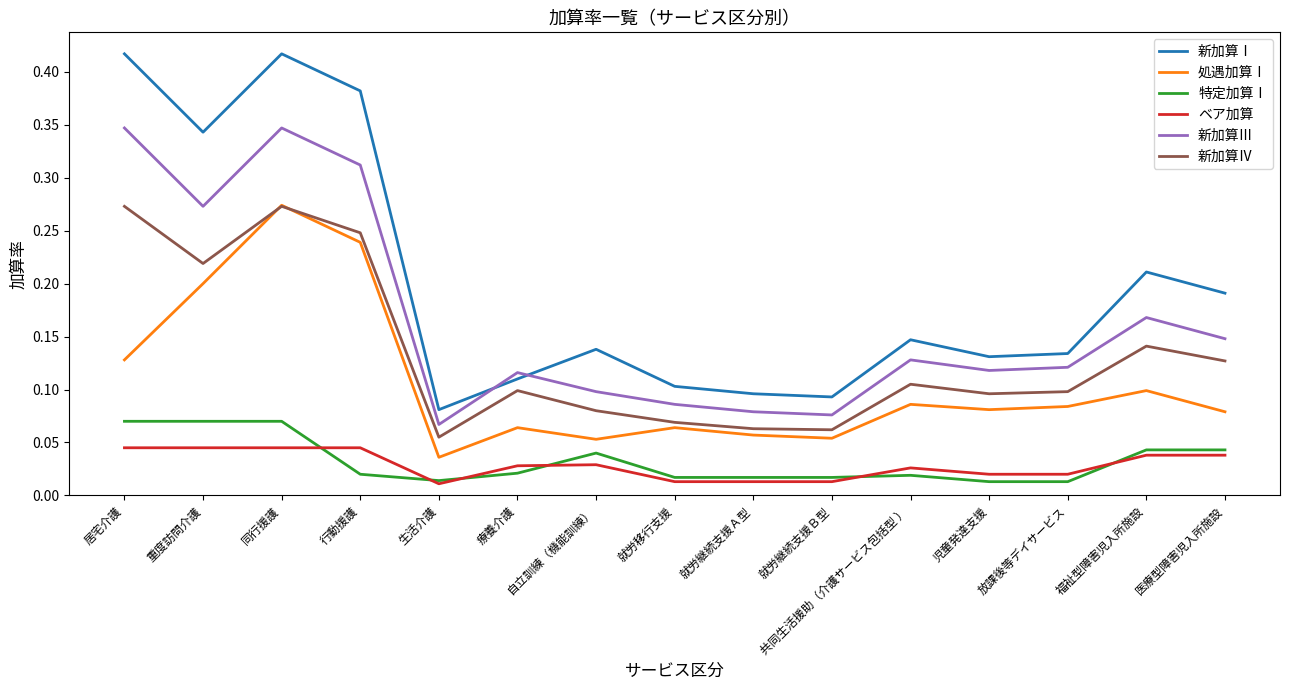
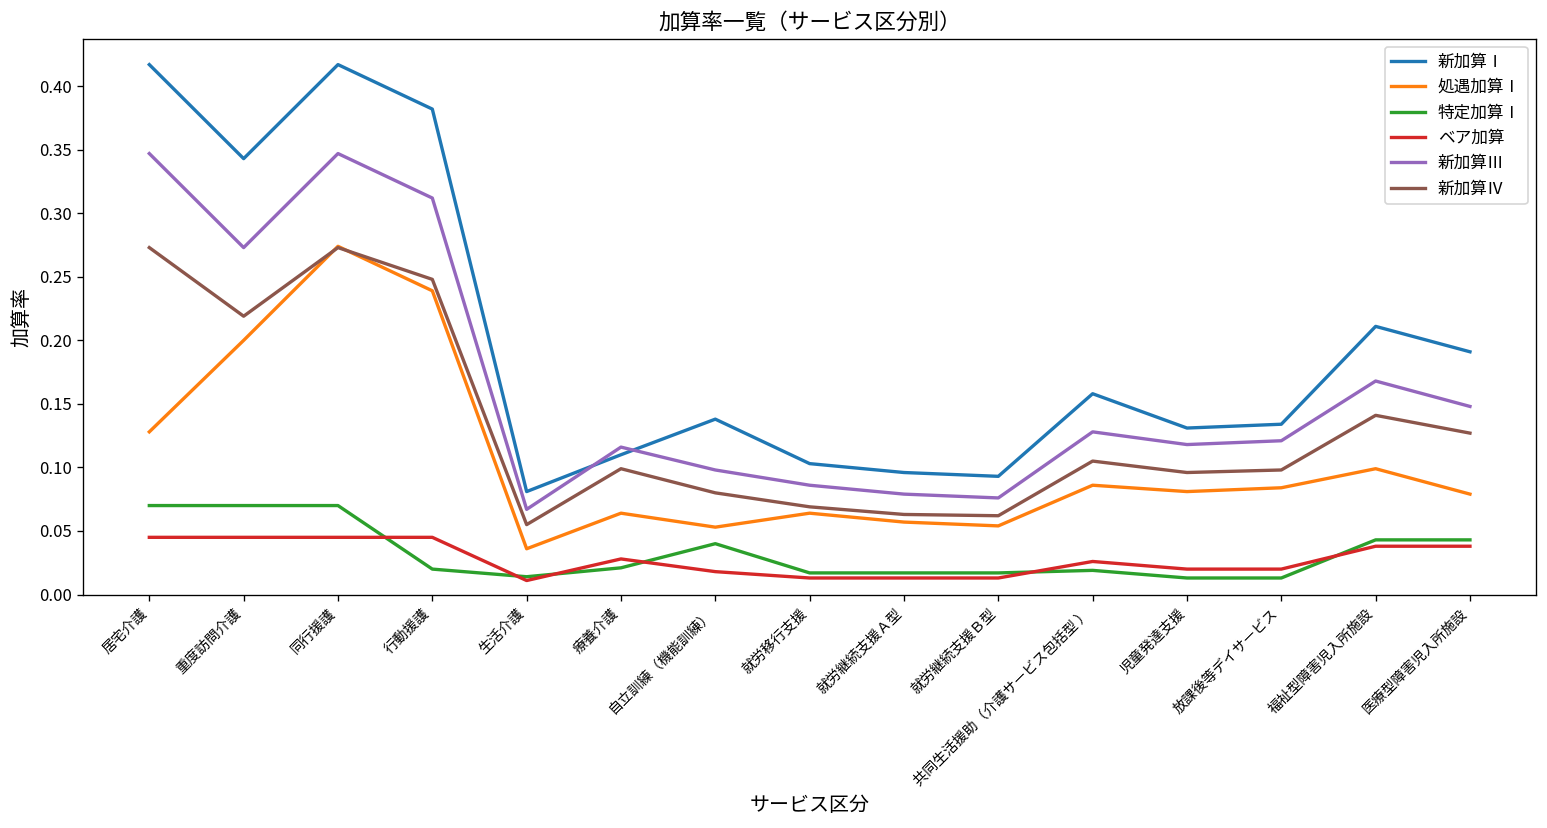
  {
    "新加算Ⅰ": {
      "居宅介護": 0.417,
      "重度訪問介護": 0.343,
      "同行援護": 0.417,
      "行動援護": 0.382,
      "生活介護": 0.081,
      "療養介護": 0.110,
      "自立訓練（機能訓練）": 0.138,
      "就労移行支援": 0.103,
      "就労継続支援Ａ型": 0.096,
      "就労継続支援Ｂ型": 0.093,
-     "共同生活援助（介護サービス包括型 ）": 0.147,
+     "共同生活援助（介護サービス包括型 ）": 0.158,
      "児童発達支援": 0.131,
      "放課後等デイサービス": 0.134,
      "福祉型障害児入所施設": 0.211,
      "医療型障害児入所施設": 0.191
    },
    "処遇加算Ⅰ": {
      "居宅介護": 0.128,
      "重度訪問介護": 0.200,
      "行動援護": 0.239,
      "生活介護": 0.036,
      "療養介護": 0.064,
      "自立訓練（機能訓練）": 0.053,
      "就労移行支援": 0.064,
      "就労継続支援Ａ型": 0.057,
      "就労継続支援Ｂ型": 0.054,
      "共同生活援助（介護サービス包括型 ）": 0.086,
      "児童発達支援": 0.081,
      "放課後等デイサービス": 0.084,
      "福祉型障害児入所施設": 0.099,
      "医療型障害児入所施設": 0.079
    },
    "特定加算Ⅰ": {
      "居宅介護": 0.070,
      "重度訪問介護": 0.070,
      "同行援護": 0.070,
      "行動援護": 0.020,
      "生活介護": 0.014,
      "療養介護": 0.021,
      "自立訓練（機能訓練）": 0.040,
      "就労移行支援": 0.017,
      "就労継続支援Ａ型": 0.017,
      "就労継続支援Ｂ型": 0.017,
      "共同生活援助（介護サービス包括型 ）": 0.019,
      "児童発達支援": 0.013,
      "放課後等デイサービス": 0.013,
      "福祉型障害児入所施設": 0.043,
      "医療型障害児入所施設": 0.043
    },
    "ベア加算": {
      "居宅介護": 0.045,
      "重度訪問介護": 0.045,
      "同行援護": 0.045,
      "行動援護": 0.045,
      "生活介護": 0.011,
      "療養介護": 0.028,
-     "自立訓練（機能訓練）": 0.029,
+     "自立訓練（機能訓練）": 0.018,
      "就労移行支援": 0.013,
      "就労継続支援Ａ型": 0.013,
      "就労継続支援Ｂ型": 0.013,
      "共同生活援助（介護サービス包括型 ）": 0.026,
      "児童発達支援": 0.020,
      "放課後等デイサービス": 0.020,
      "福祉型障害児入所施設": 0.038,
      "医療型障害児入所施設": 0.038
    },
    "新加算Ⅲ": {
      "居宅介護": 0.347,
      "重度訪問介護": 0.273,
      "同行援護": 0.347,
      "行動援護": 0.312,
      "生活介護": 0.067,
      "療養介護": 0.116,
      "自立訓練（機能訓練）": 0.098,
      "就労移行支援": 0.086,
      "就労継続支援Ａ型": 0.079,
      "就労継続支援Ｂ型": 0.076,
      "共同生活援助（介護サービス包括型 ）": 0.128,
      "児童発達支援": 0.118,
      "放課後等デイサービス": 0.121,
      "福祉型障害児入所施設": 0.168,
      "医療型障害児入所施設": 0.148
    },
    "新加算Ⅳ": {
      "居宅介護": 0.273,
      "重度訪問介護": 0.219,
      "行動援護": 0.248,
      "生活介護": 0.055,
      "療養介護": 0.099,
      "自立訓練（機能訓練）": 0.080,
      "就労移行支援": 0.069,
      "就労継続支援Ａ型": 0.063,
      "就労継続支援Ｂ型": 0.062,
      "共同生活援助（介護サービス包括型 ）": 0.105,
      "児童発達支援": 0.096,
      "放課後等デイサービス": 0.098,
      "福祉型障害児入所施設": 0.141,
      "医療型障害児入所施設": 0.127
    }
  }
